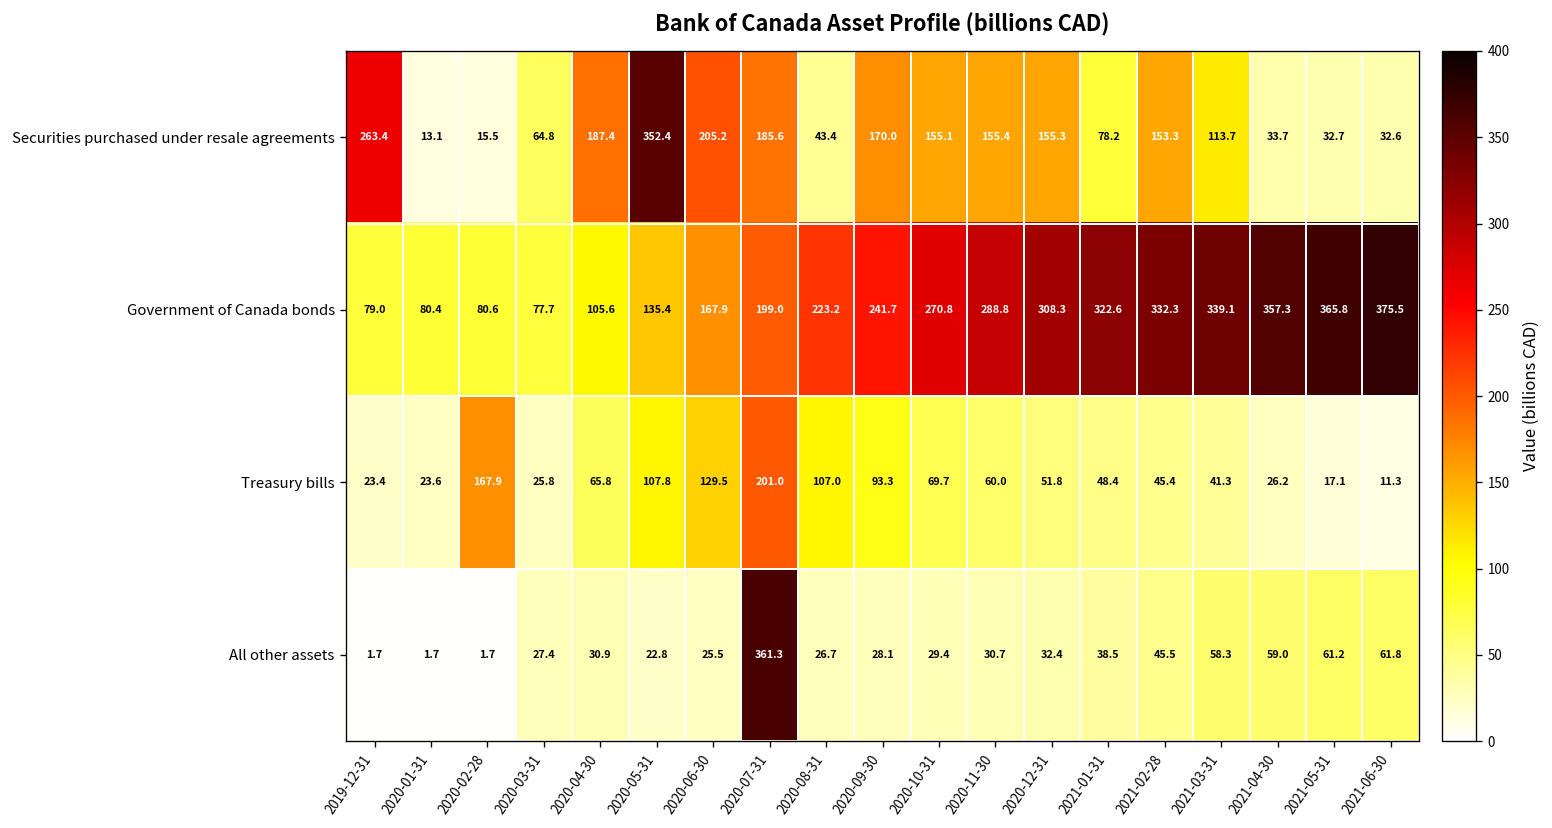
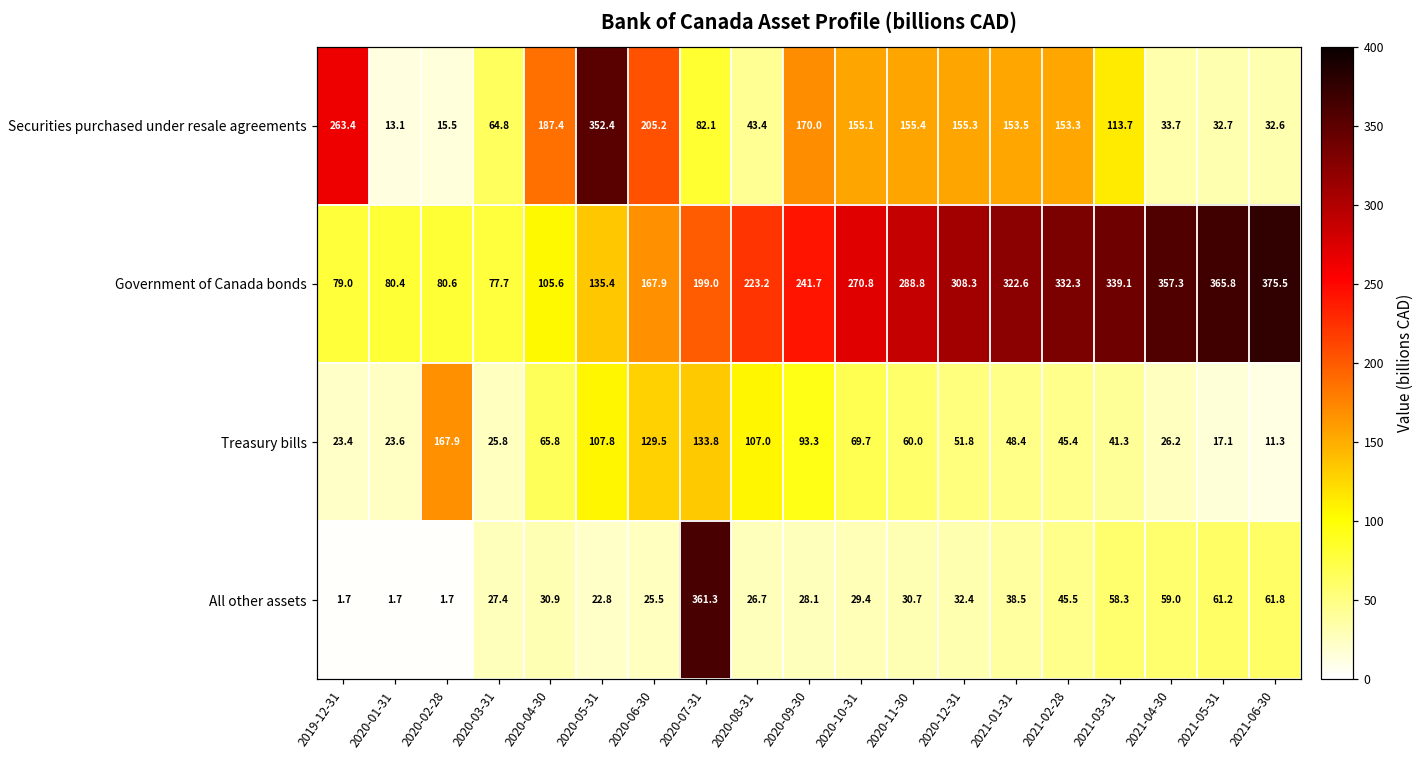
  {
    "Securities purchased under resale agreements": {
      "2019-12-31": 263.4,
      "2020-01-31": 13.1,
      "2020-02-28": 15.5,
      "2020-03-31": 64.8,
      "2020-04-30": 187.4,
      "2020-05-31": 352.4,
      "2020-06-30": 205.2,
-     "2020-07-31": 185.6,
+     "2020-07-31": 82.1,
      "2020-08-31": 43.4,
      "2020-09-30": 170.0,
      "2020-10-31": 155.1,
      "2020-11-30": 155.4,
      "2020-12-31": 155.3,
-     "2021-01-31": 78.2,
+     "2021-01-31": 153.5,
      "2021-02-28": 153.3,
      "2021-03-31": 113.7,
      "2021-04-30": 33.7,
      "2021-05-31": 32.7,
      "2021-06-30": 32.6
    },
    "Government of Canada bonds": {
      "2019-12-31": 79.0,
      "2020-01-31": 80.4,
      "2020-02-28": 80.6,
      "2020-03-31": 77.7,
      "2020-04-30": 105.6,
      "2020-05-31": 135.4,
      "2020-06-30": 167.9,
      "2020-07-31": 199.0,
      "2020-08-31": 223.2,
      "2020-09-30": 241.7,
      "2020-10-31": 270.8,
      "2020-11-30": 288.8,
      "2020-12-31": 308.3,
      "2021-01-31": 322.6,
      "2021-02-28": 332.3,
      "2021-03-31": 339.1,
      "2021-04-30": 357.3,
      "2021-05-31": 365.8,
      "2021-06-30": 375.5
    },
    "Treasury bills": {
      "2019-12-31": 23.4,
      "2020-01-31": 23.6,
      "2020-02-28": 167.9,
      "2020-03-31": 25.8,
      "2020-04-30": 65.8,
      "2020-05-31": 107.8,
      "2020-06-30": 129.5,
-     "2020-07-31": 201.0,
+     "2020-07-31": 133.8,
      "2020-08-31": 107.0,
      "2020-09-30": 93.3,
      "2020-10-31": 69.7,
      "2020-11-30": 60.0,
      "2020-12-31": 51.8,
      "2021-01-31": 48.4,
      "2021-02-28": 45.4,
      "2021-03-31": 41.3,
      "2021-04-30": 26.2,
      "2021-05-31": 17.1,
      "2021-06-30": 11.3
    },
    "All other assets": {
      "2019-12-31": 1.7,
      "2020-01-31": 1.7,
      "2020-02-28": 1.7,
      "2020-03-31": 27.4,
      "2020-04-30": 30.9,
      "2020-05-31": 22.8,
      "2020-06-30": 25.5,
      "2020-07-31": 361.3,
      "2020-08-31": 26.7,
      "2020-09-30": 28.1,
      "2020-10-31": 29.4,
      "2020-11-30": 30.7,
      "2020-12-31": 32.4,
      "2021-01-31": 38.5,
      "2021-02-28": 45.5,
      "2021-03-31": 58.3,
      "2021-04-30": 59.0,
      "2021-05-31": 61.2,
      "2021-06-30": 61.8
    }
  }
